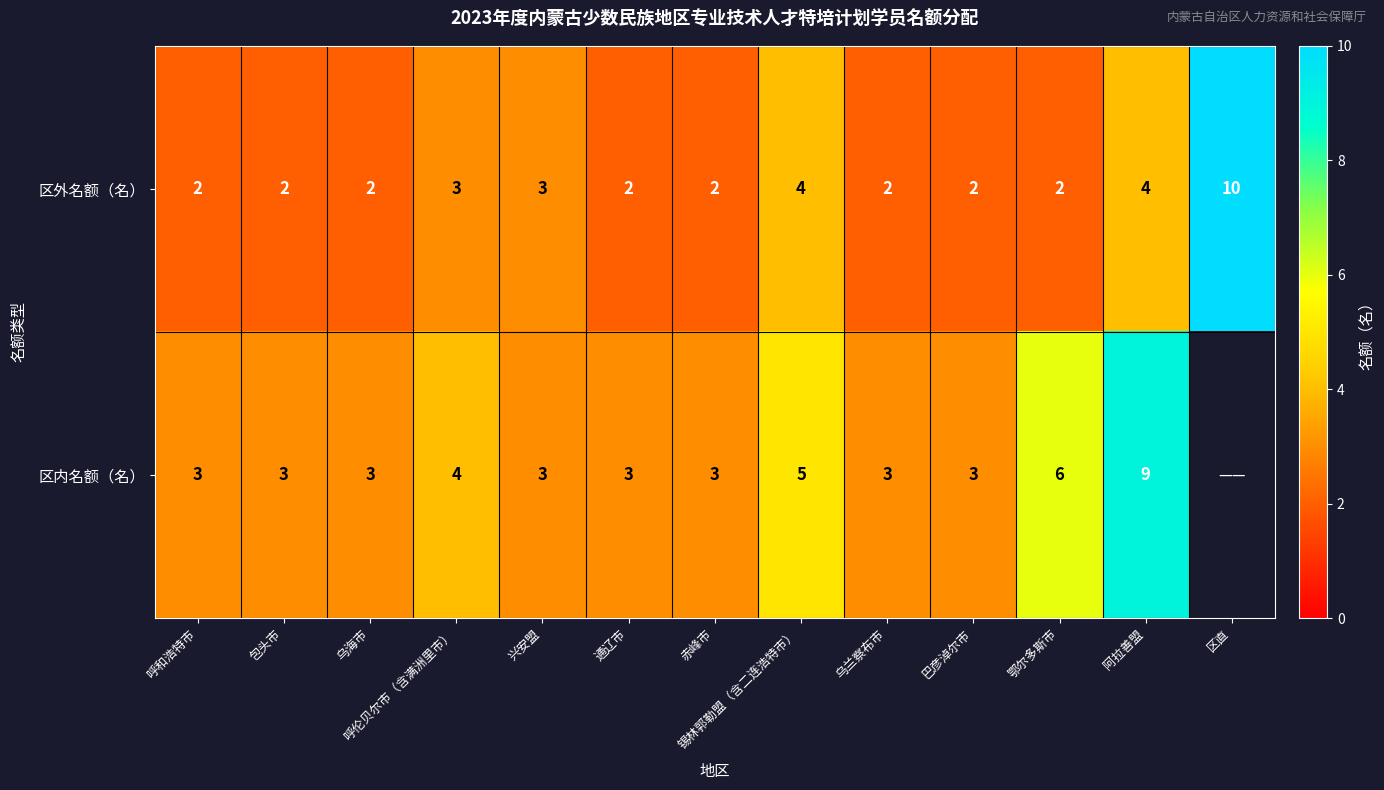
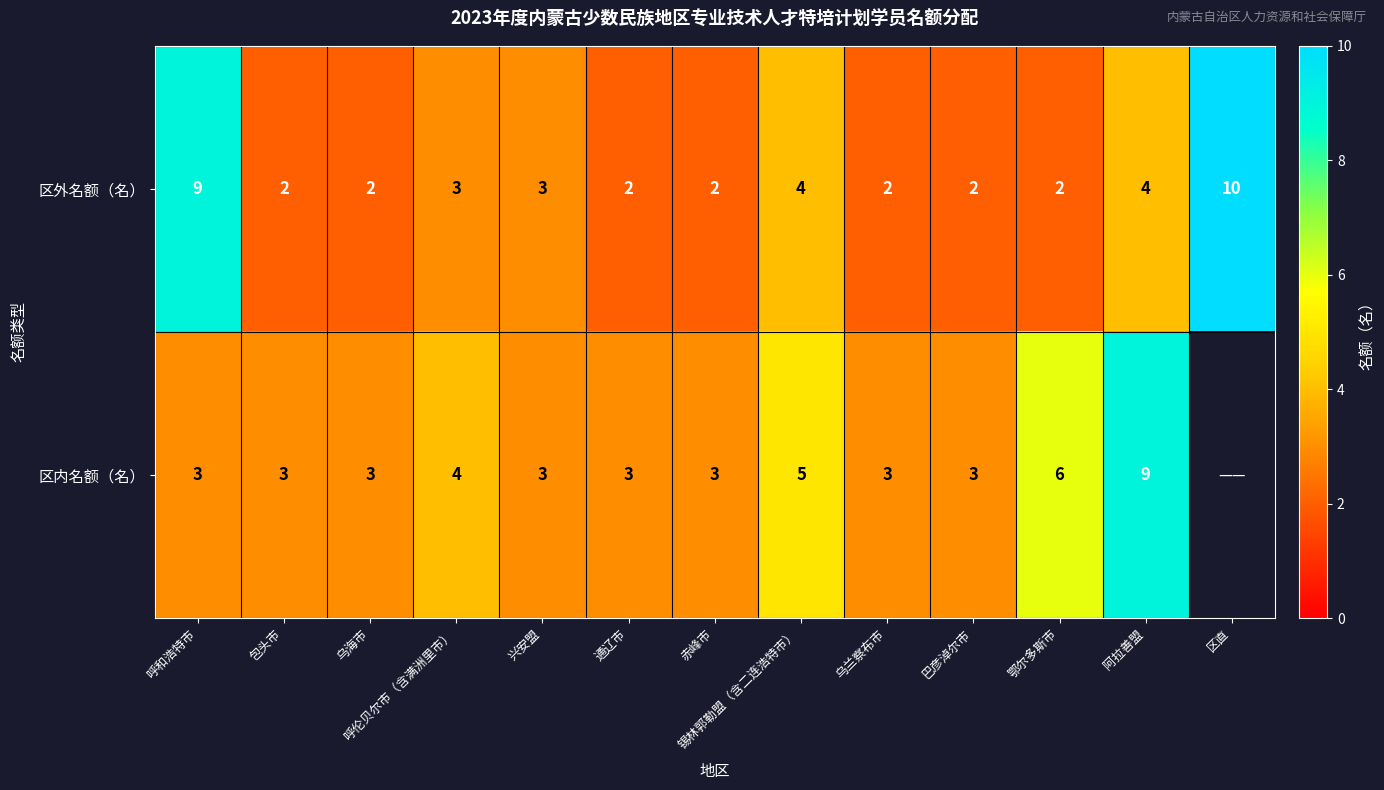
  {
    "区外名额（名）": {
-     "呼和浩特市": 2,
+     "呼和浩特市": 9,
      "包头市": 2,
      "乌海市": 2,
      "呼伦贝尔市（含满洲里市）": 3,
      "兴安盟": 3,
      "通辽市": 2,
      "赤峰市": 2,
      "锡林郭勒盟（含二连浩特市）": 4,
      "乌兰察布市": 2,
      "巴彦淖尔市": 2,
      "鄂尔多斯市": 2,
      "阿拉善盟": 4,
      "区直": 10
    },
    "区内名额（名）": {
      "呼和浩特市": 3,
      "包头市": 3,
      "乌海市": 3,
      "呼伦贝尔市（含满洲里市）": 4,
      "兴安盟": 3,
      "通辽市": 3,
      "赤峰市": 3,
      "锡林郭勒盟（含二连浩特市）": 5,
      "乌兰察布市": 3,
      "巴彦淖尔市": 3,
      "鄂尔多斯市": 6,
      "阿拉善盟": 9
    }
  }
